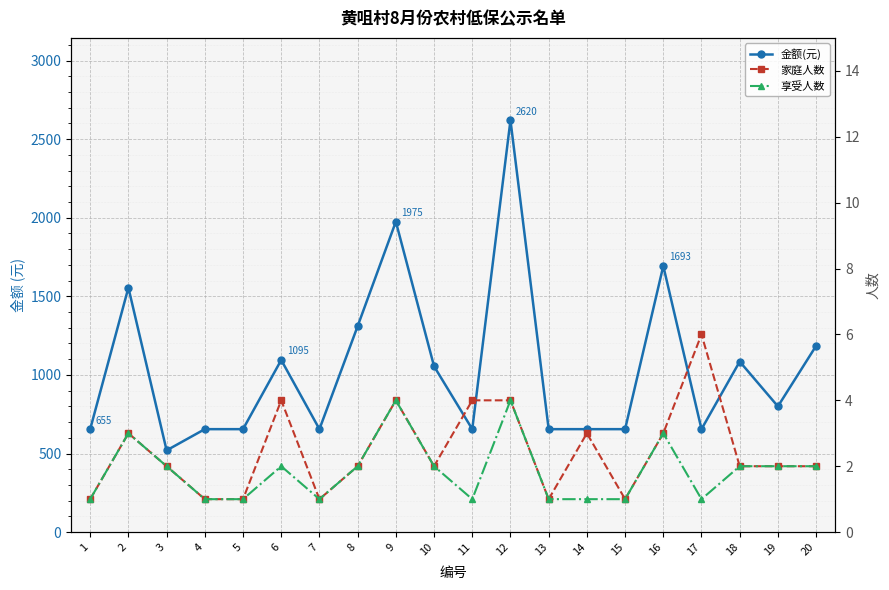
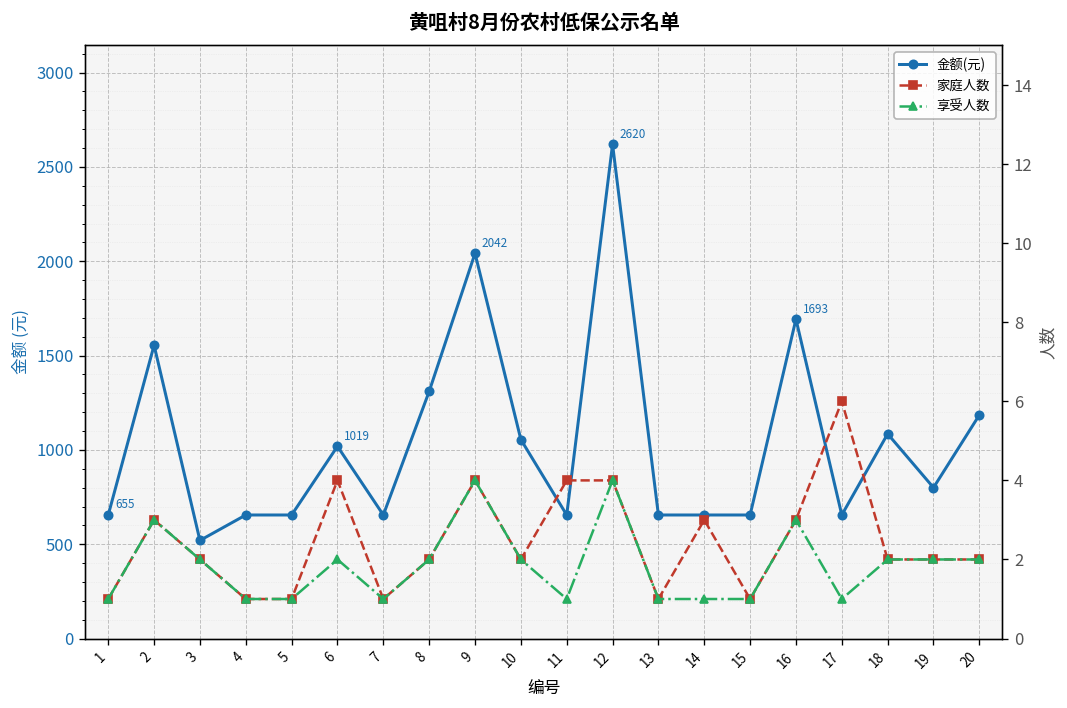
  {
    "金额(元)": {
      "1": 655,
-     "6": 1095,
-     "9": 1975,
+     "6": 1019,
+     "9": 2042,
      "12": 2620,
      "16": 1693
    }
  }
